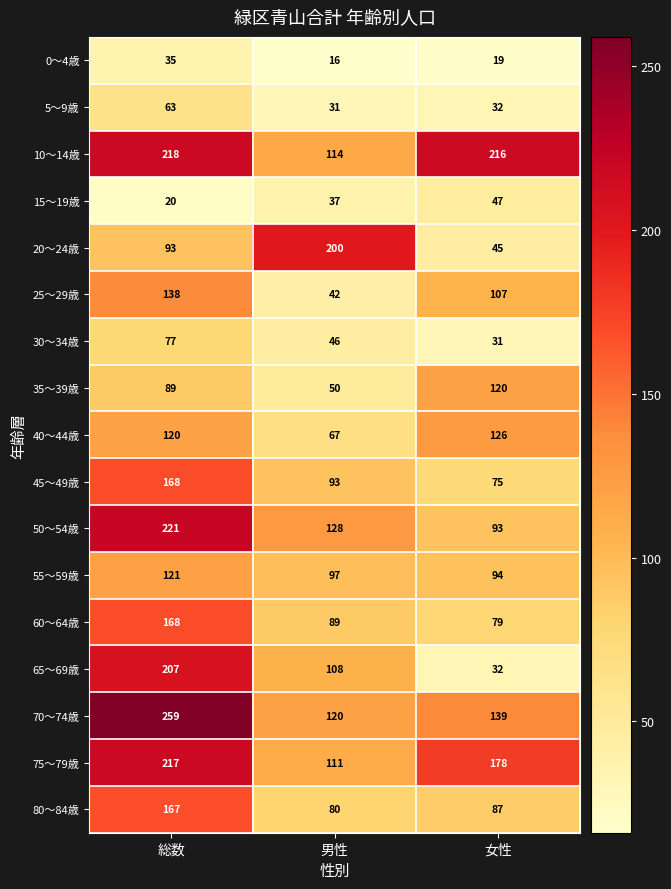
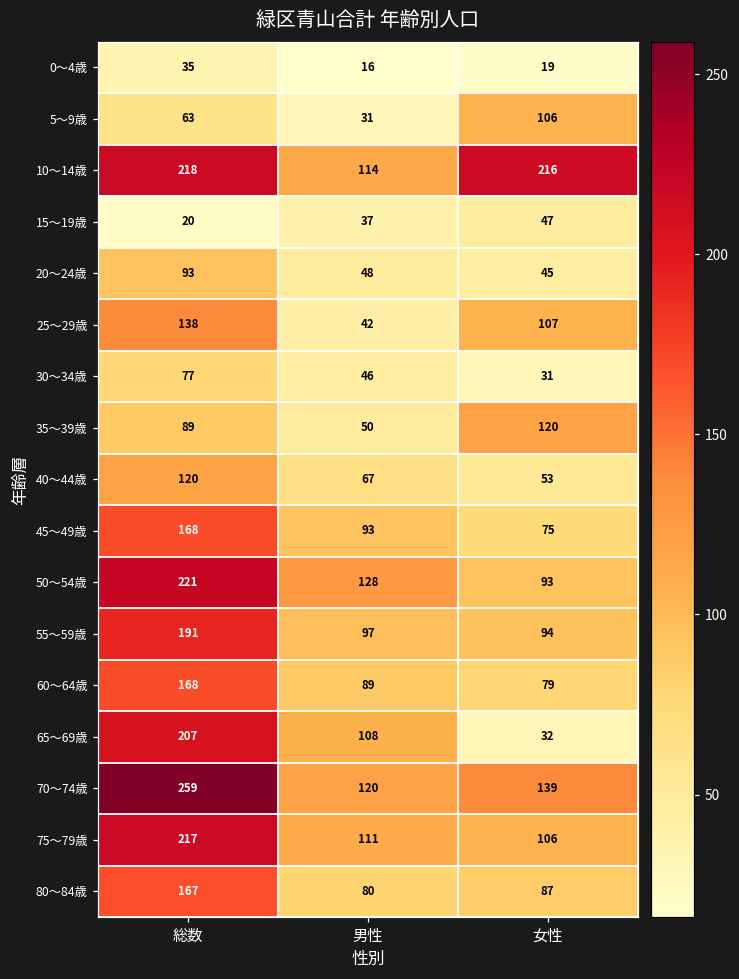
  {
    "0～4歳": {
      "総数": 35,
      "男性": 16,
      "女性": 19
    },
    "5～9歳": {
      "総数": 63,
      "男性": 31,
-     "女性": 32
+     "女性": 106
    },
    "10～14歳": {
      "総数": 218,
      "男性": 114,
      "女性": 216
    },
    "15～19歳": {
      "総数": 20,
      "男性": 37,
      "女性": 47
    },
    "20～24歳": {
      "総数": 93,
-     "男性": 200,
+     "男性": 48,
      "女性": 45
    },
    "25～29歳": {
      "総数": 138,
      "男性": 42,
      "女性": 107
    },
    "30～34歳": {
      "総数": 77,
      "男性": 46,
      "女性": 31
    },
    "35～39歳": {
      "総数": 89,
      "男性": 50,
      "女性": 120
    },
    "40～44歳": {
      "総数": 120,
      "男性": 67,
-     "女性": 126
+     "女性": 53
    },
    "45～49歳": {
      "総数": 168,
      "男性": 93,
      "女性": 75
    },
    "50～54歳": {
      "総数": 221,
      "男性": 128,
      "女性": 93
    },
    "55～59歳": {
-     "総数": 121,
+     "総数": 191,
      "男性": 97,
      "女性": 94
    },
    "60～64歳": {
      "総数": 168,
      "男性": 89,
      "女性": 79
    },
    "65～69歳": {
      "総数": 207,
      "男性": 108,
      "女性": 32
    },
    "70～74歳": {
      "総数": 259,
      "男性": 120,
      "女性": 139
    },
    "75～79歳": {
      "総数": 217,
      "男性": 111,
-     "女性": 178
+     "女性": 106
    },
    "80～84歳": {
      "総数": 167,
      "男性": 80,
      "女性": 87
    }
  }
